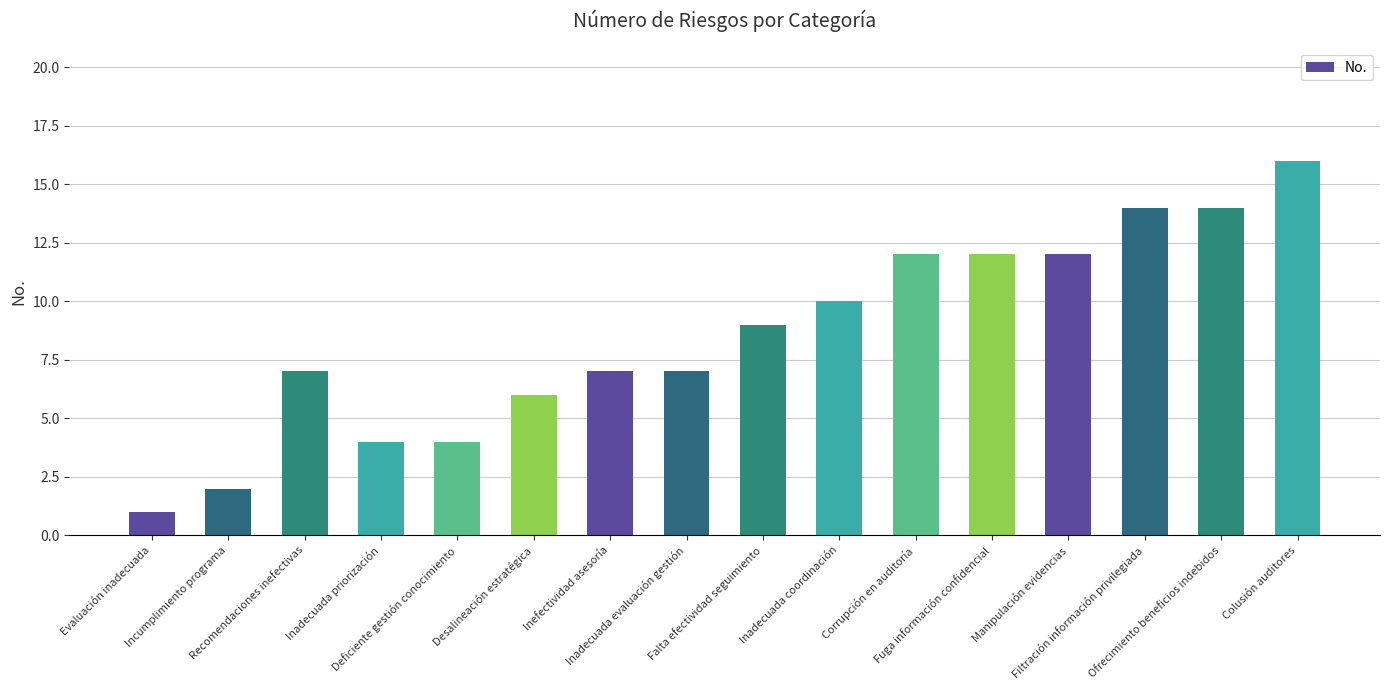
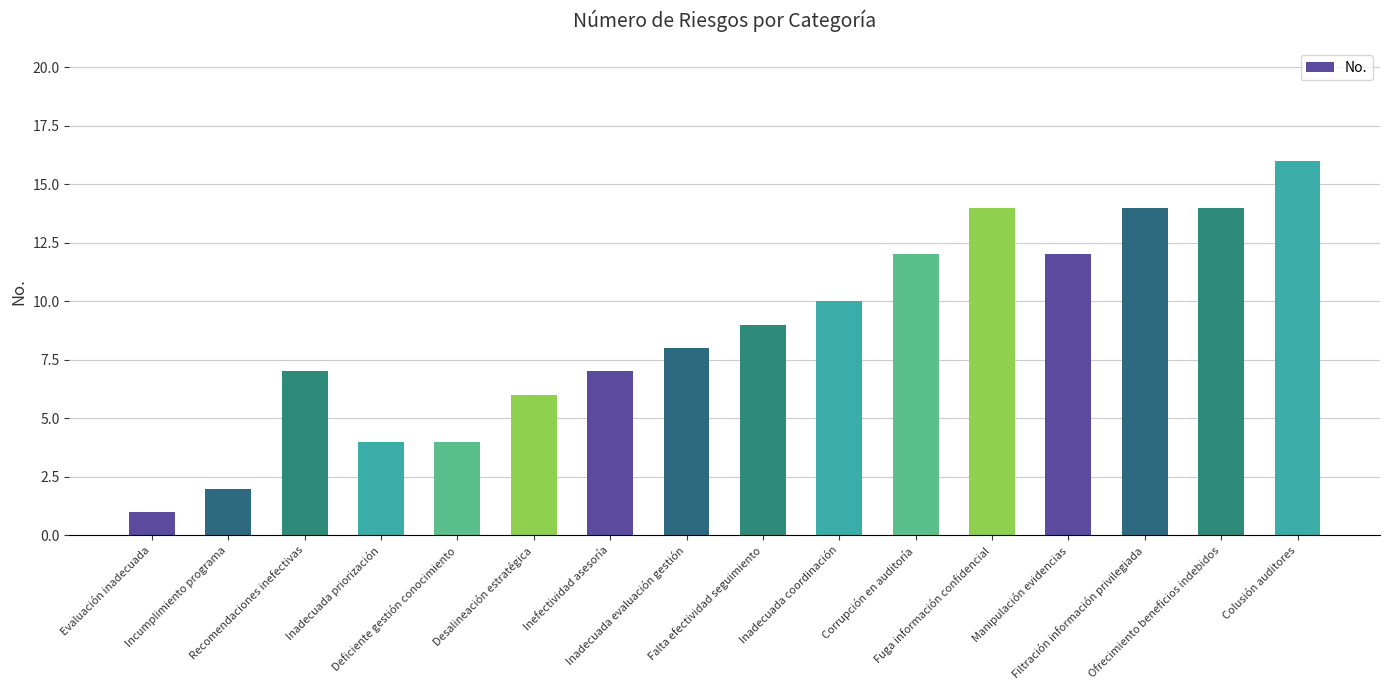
  {
    "Evaluación inadecuada": 1,
    "Incumplimiento programa": 2,
    "Recomendaciones inefectivas": 7,
    "Inadecuada priorización": 4,
    "Deficiente gestión conocimiento": 4,
    "Desalineación estratégica": 6,
    "Inefectividad asesoría": 7,
-   "Inadecuada evaluación gestión": 7,
+   "Inadecuada evaluación gestión": 8,
    "Falta efectividad seguimiento": 9,
    "Inadecuada coordinación": 10,
    "Corrupción en auditoría": 12,
-   "Fuga información confidencial": 12,
+   "Fuga información confidencial": 14,
    "Manipulación evidencias": 12,
    "Filtración información privilegiada": 14,
    "Ofrecimiento beneficios indebidos": 14,
    "Colusión auditores": 16
  }
